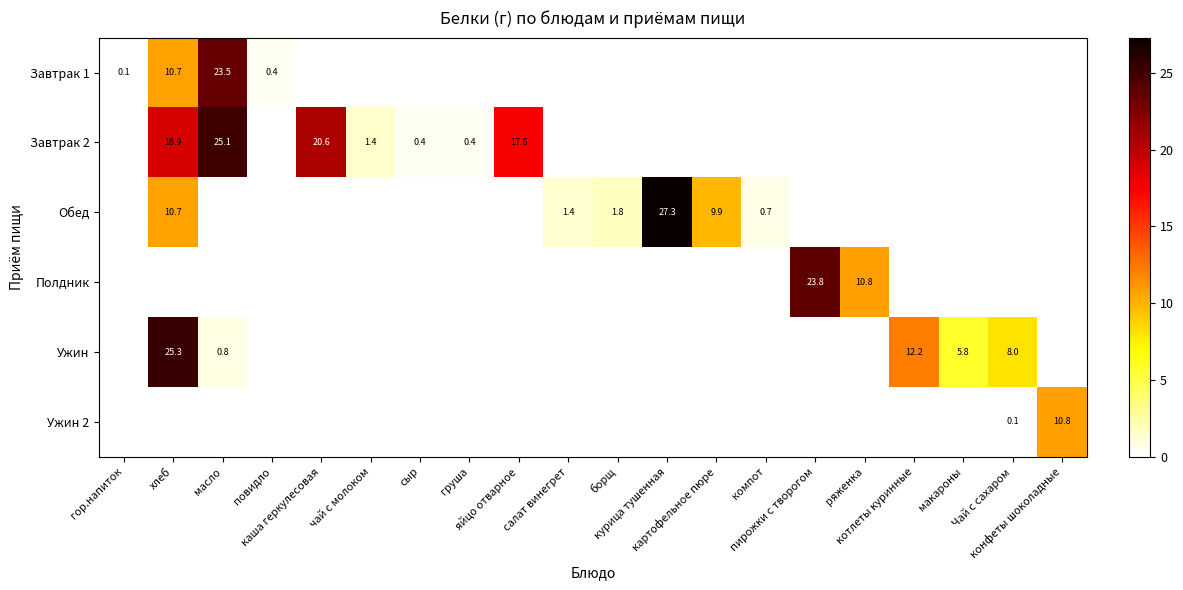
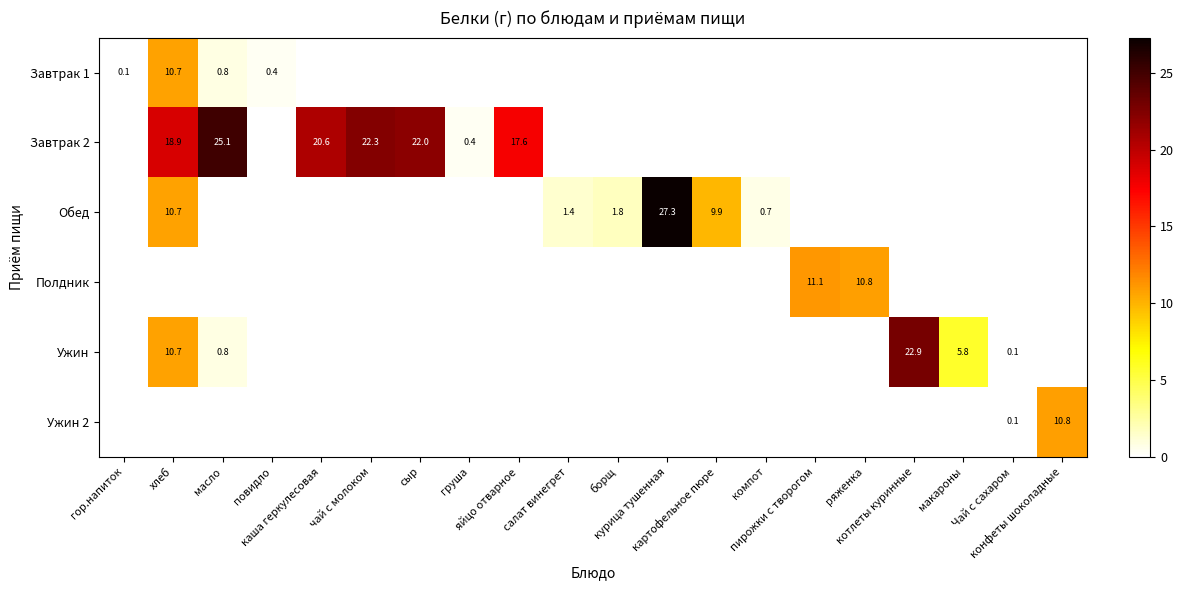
  {
    "Завтрак 1": {
      "гор.напиток": 0.1,
      "хлеб": 10.7,
-     "масло": 23.5,
+     "масло": 0.8,
      "повидло": 0.4
    },
    "Завтрак 2": {
      "хлеб": 18.9,
      "масло": 25.1,
      "каша геркулесовая": 20.6,
-     "чай с молоком": 1.4,
-     "сыр": 0.4,
+     "чай с молоком": 22.3,
+     "сыр": 22.0,
      "груша": 0.4,
      "яйцо отварное": 17.6
    },
    "Обед": {
      "хлеб": 10.7,
      "салат винегрет": 1.4,
      "борщ": 1.8,
      "курица тушенная": 27.3,
      "картофельное пюре": 9.9,
      "компот": 0.7
    },
    "Полдник": {
-     "пирожки с творогом": 23.8,
+     "пирожки с творогом": 11.1,
      "ряженка": 10.8
    },
    "Ужин": {
-     "хлеб": 25.3,
+     "хлеб": 10.7,
      "масло": 0.8,
-     "котлеты куринные": 12.2,
+     "котлеты куринные": 22.9,
      "макароны": 5.8,
-     "Чай с сахаром": 8.0
+     "Чай с сахаром": 0.1
    },
    "Ужин 2": {
      "Чай с сахаром": 0.1,
      "конфеты шоколадные": 10.8
    }
  }
